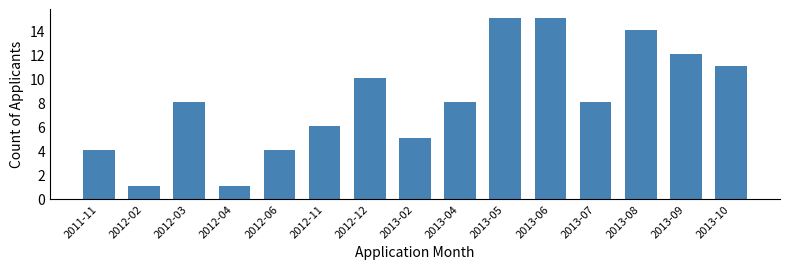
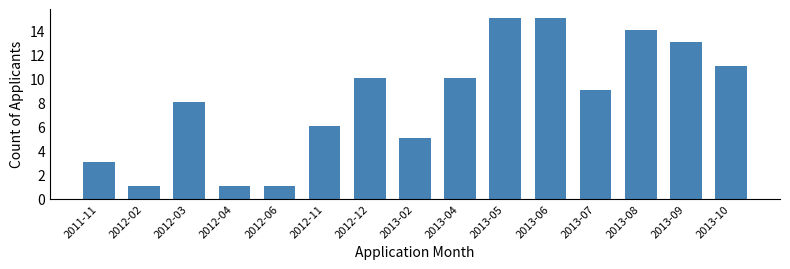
  {
-   "2011-11": 4,
+   "2011-11": 3,
    "2012-02": 1,
    "2012-03": 8,
    "2012-04": 1,
-   "2012-06": 4,
+   "2012-06": 1,
    "2012-11": 6,
    "2012-12": 10,
    "2013-02": 5,
-   "2013-04": 8,
+   "2013-04": 10,
    "2013-05": 15,
    "2013-06": 15,
-   "2013-07": 8,
+   "2013-07": 9,
    "2013-08": 14,
-   "2013-09": 12,
+   "2013-09": 13,
    "2013-10": 11
  }
